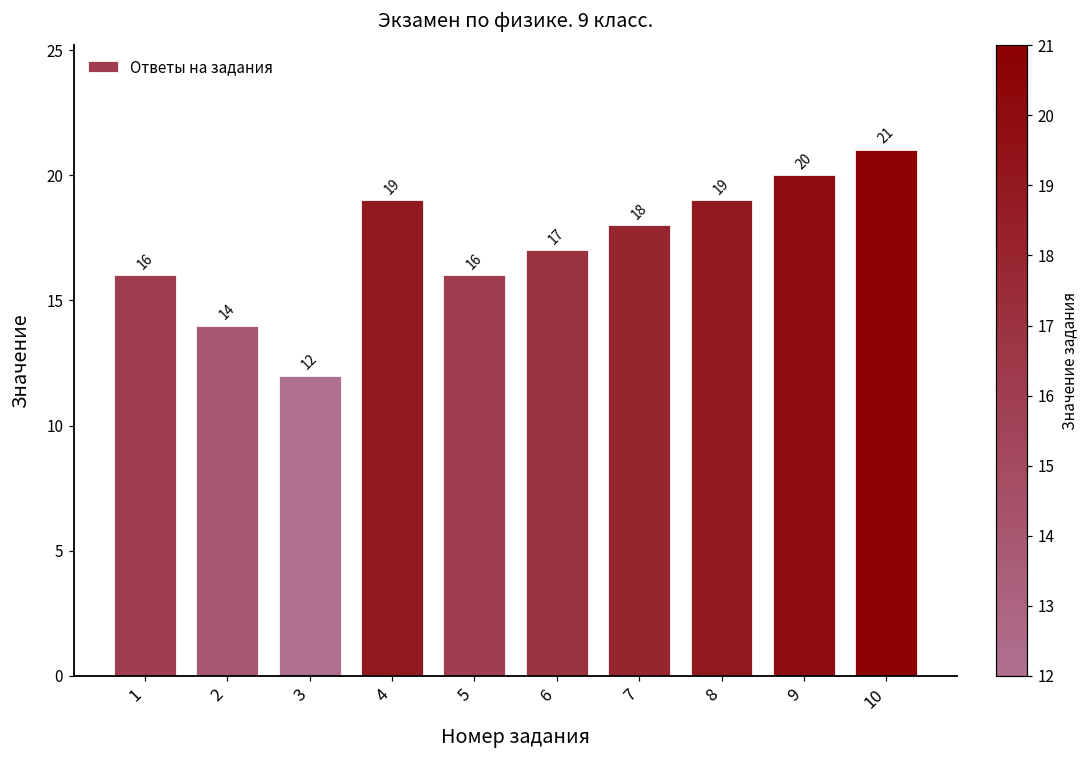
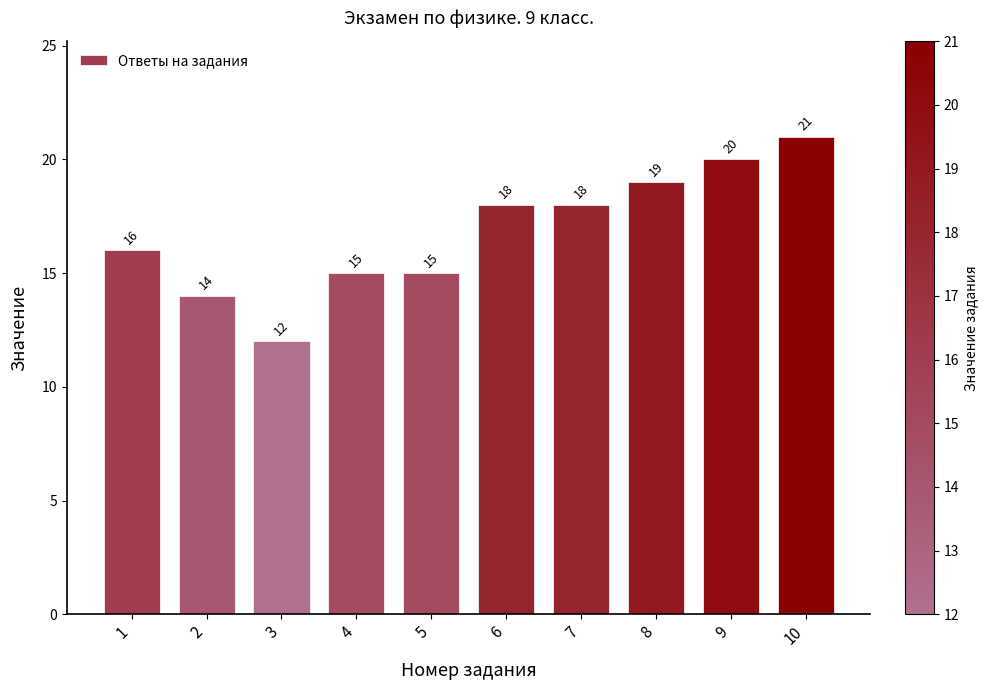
  {
    "1": 16,
    "2": 14,
    "3": 12,
-   "4": 19,
-   "5": 16,
-   "6": 17,
+   "4": 15,
+   "5": 15,
+   "6": 18,
    "7": 18,
    "8": 19,
    "9": 20,
    "10": 21
  }
